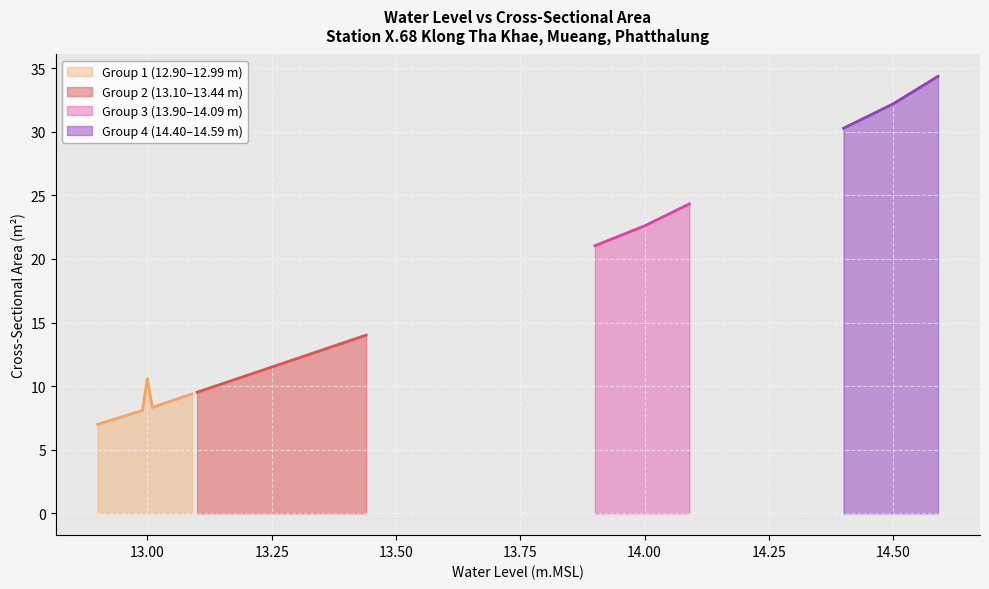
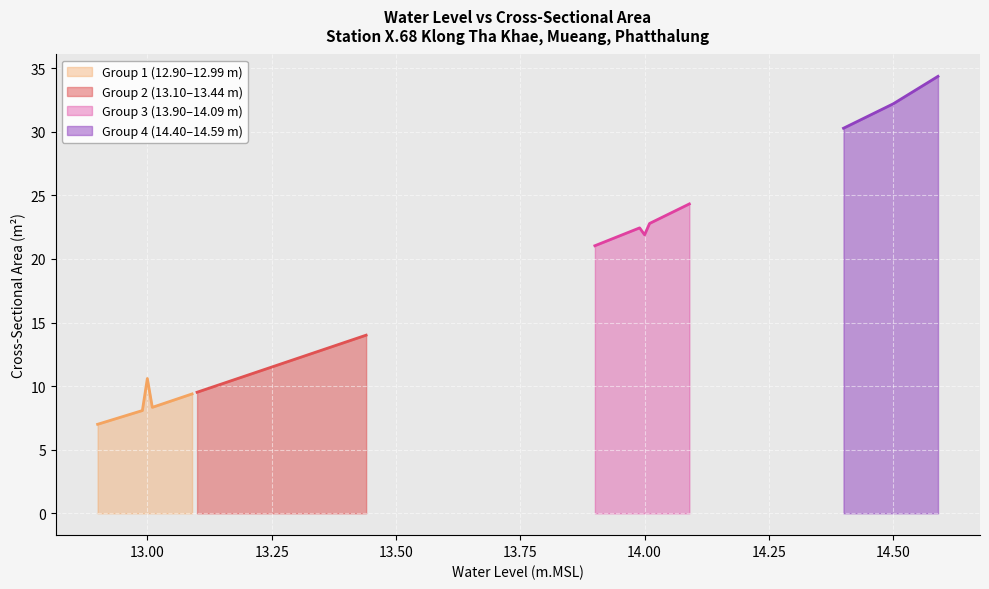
  {
    "Group 1 (12.90–12.99 m)": {
      "13.00": 10.6
    },
    "Group 3 (13.90–14.09 m)": {
-     "14.00": 22.6
+     "14.00": 21.9
    },
    "Group 4 (14.40–14.59 m)": {
      "14.50": 32.2
    }
  }
